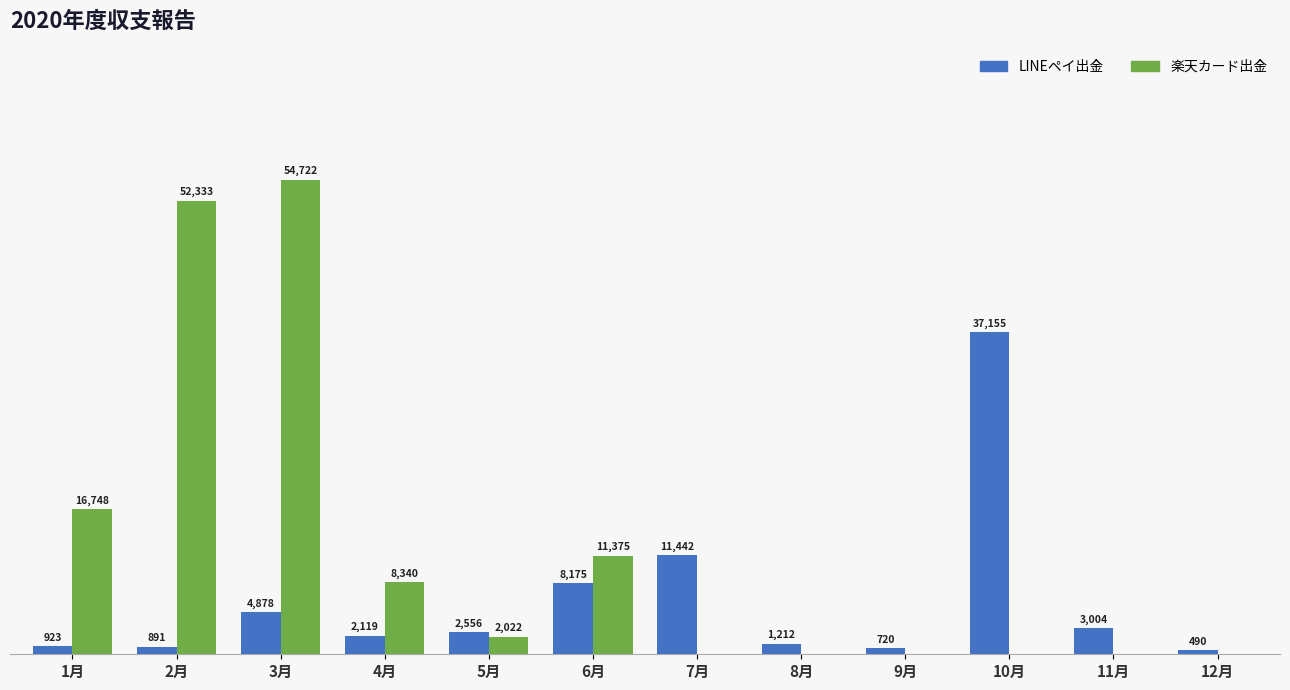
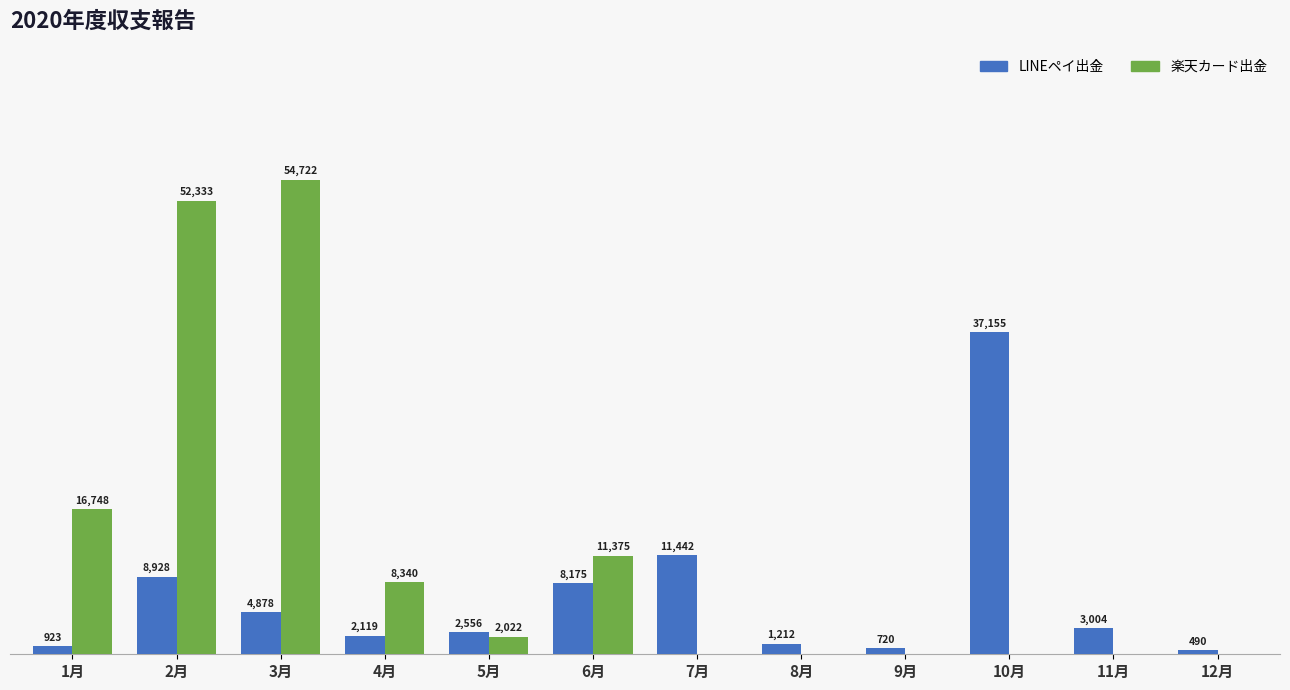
  {
    "LINEペイ出金": {
      "1月": "923",
-     "2月": "891",
+     "2月": "8,928",
      "3月": "4,878",
      "4月": "2,119",
      "5月": "2,556",
      "6月": "8,175",
      "7月": "11,442",
      "8月": "1,212",
      "9月": "720",
      "10月": "37,155",
      "11月": "3,004",
      "12月": "490"
    },
    "楽天カード出金": {
      "1月": "16,748",
      "2月": "52,333",
      "3月": "54,722",
      "4月": "8,340",
      "5月": "2,022",
      "6月": "11,375"
    }
  }
